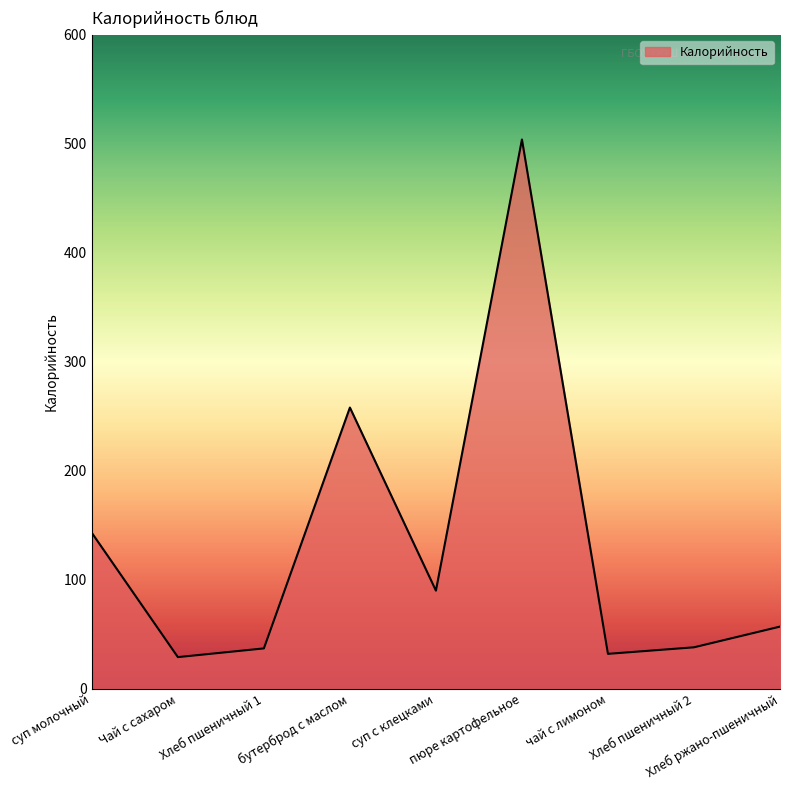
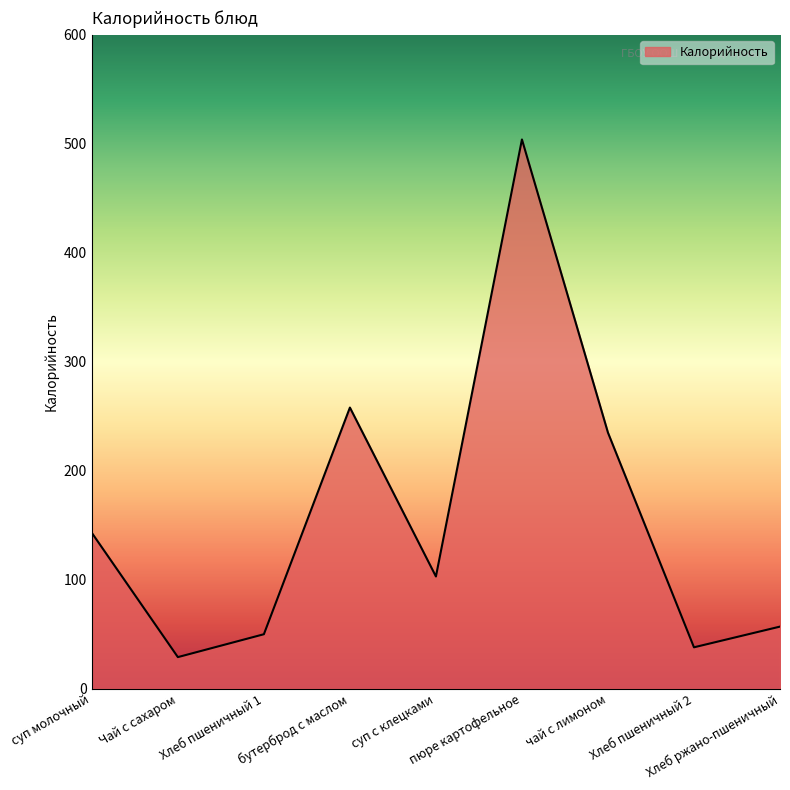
  {
    "суп молочный": 143,
    "Чай с сахаром": 29,
-   "Хлеб пшеничный 1": 37,
+   "Хлеб пшеничный 1": 50,
    "бутерброд с маслом": 258,
-   "суп с клецками": 90,
+   "суп с клецками": 103,
    "пюре картофельное": 504,
-   "чай с лимоном": 32,
+   "чай с лимоном": 235,
    "Хлеб пшеничный 2": 38,
    "Хлеб ржано-пшеничный": 57
  }
